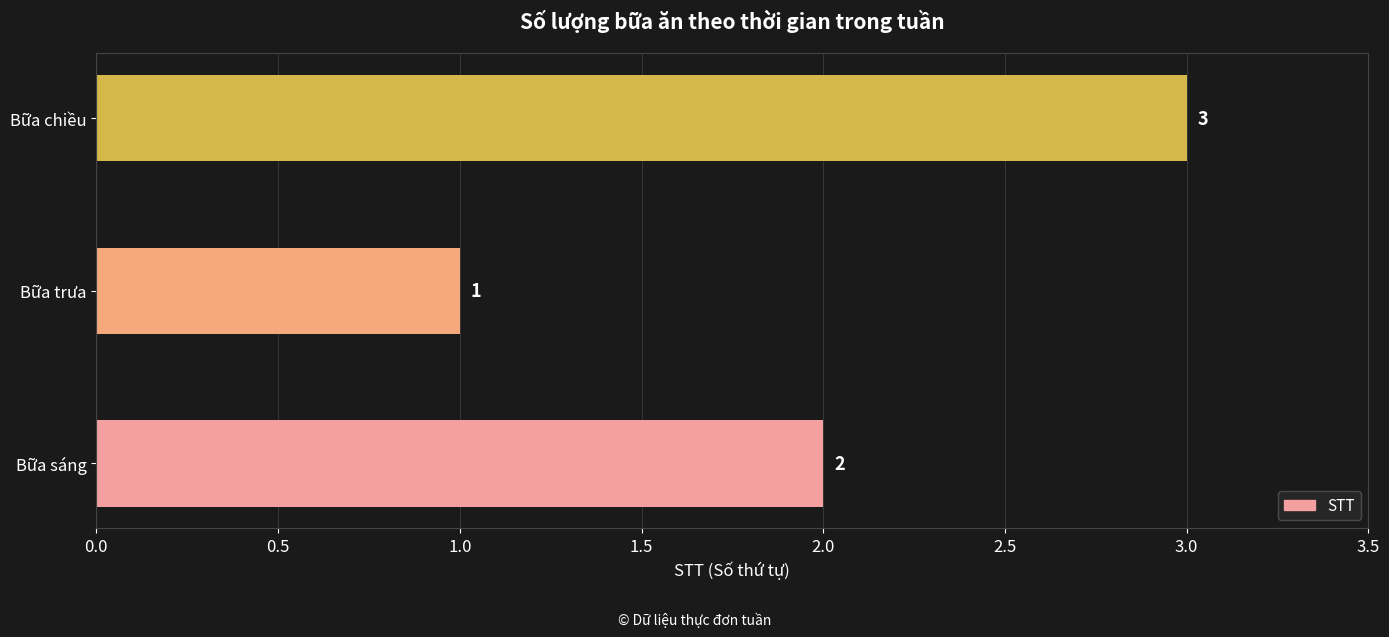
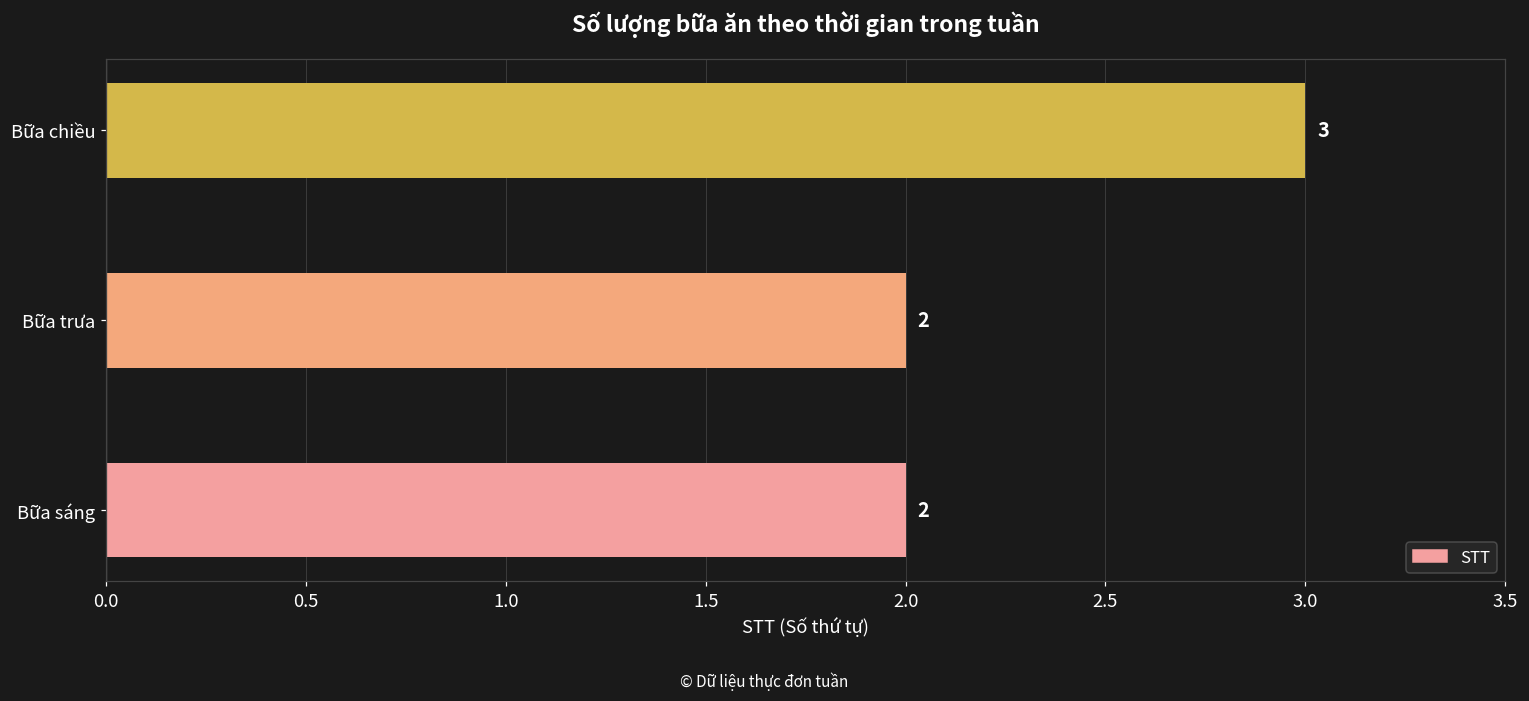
  {
    "Bữa chiều": 3,
-   "Bữa trưa": 1,
+   "Bữa trưa": 2,
    "Bữa sáng": 2
  }
